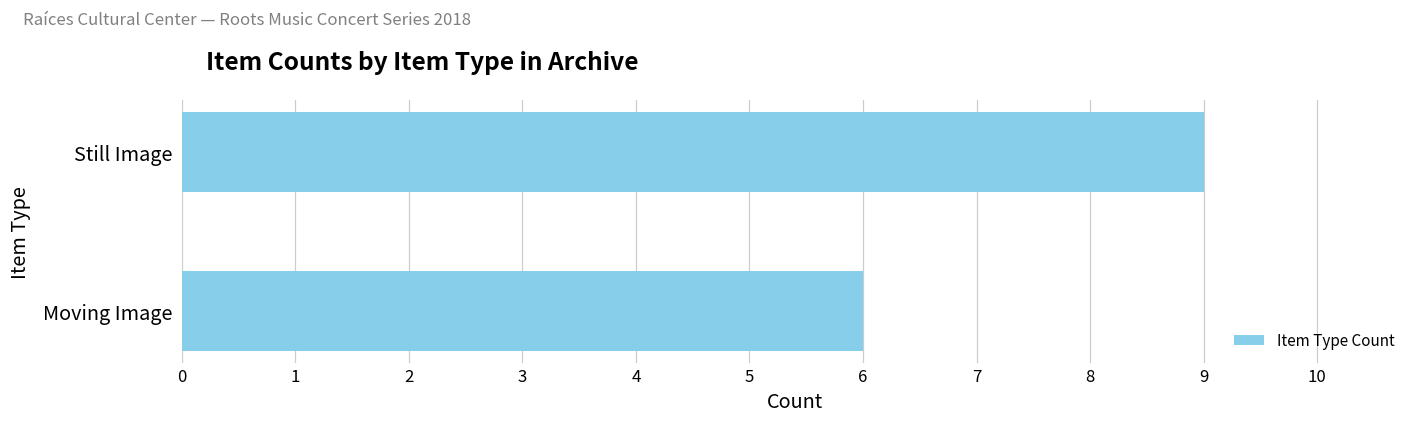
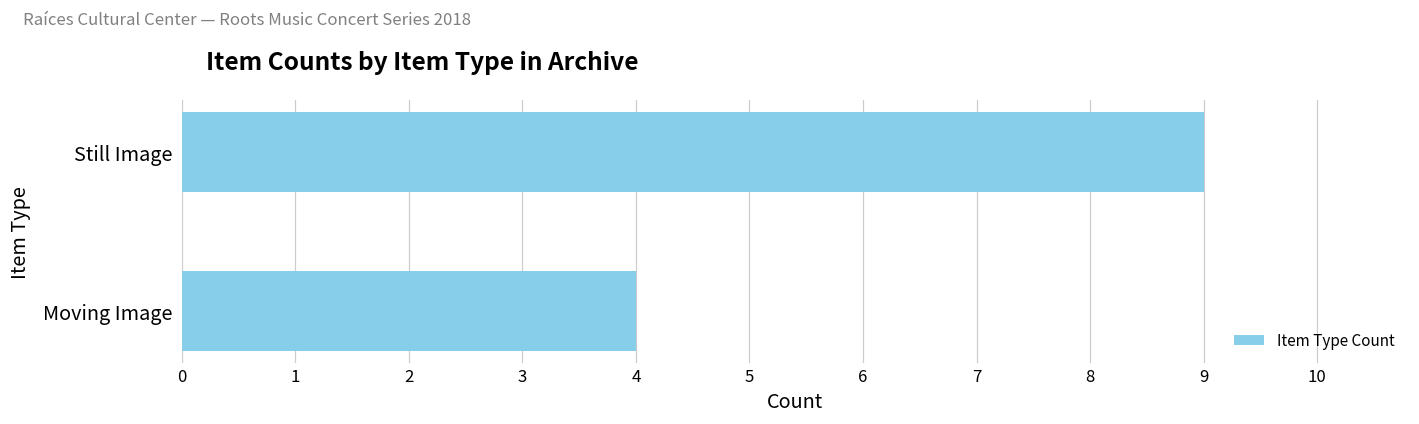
  {
    "Still Image": 9,
-   "Moving Image": 6
+   "Moving Image": 4
  }
